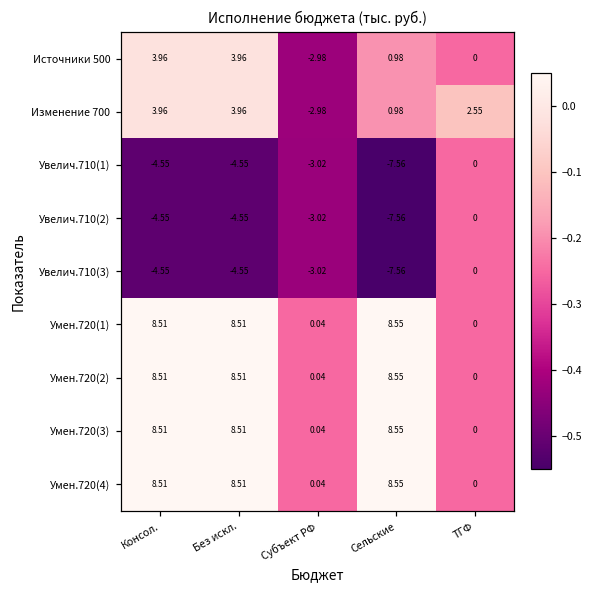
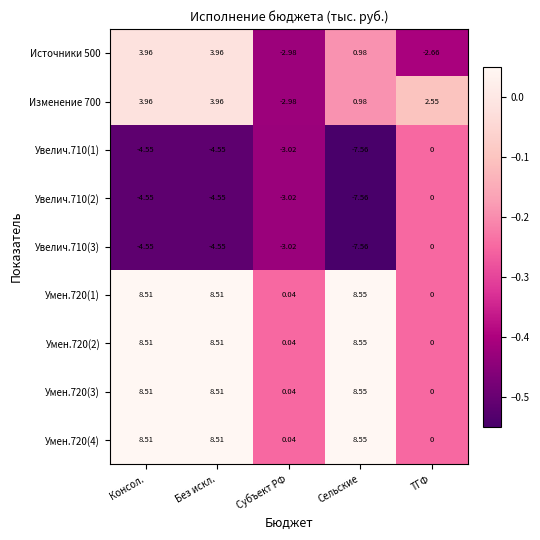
  {
    "Источники 500": {
      "Консол.": 3.96,
      "Без искл.": 3.96,
      "Субъект РФ": -2.98,
      "Сельские": 0.98,
-     "ТГФ": 0
+     "ТГФ": -2.66
    },
    "Изменение 700": {
      "Консол.": 3.96,
      "Без искл.": 3.96,
      "Субъект РФ": -2.98,
      "Сельские": 0.98,
      "ТГФ": 2.55
    },
    "Увелич.710(1)": {
      "Консол.": -4.55,
      "Без искл.": -4.55,
      "Субъект РФ": -3.02,
      "Сельские": -7.56,
      "ТГФ": 0
    },
    "Увелич.710(2)": {
      "Консол.": -4.55,
      "Без искл.": -4.55,
      "Субъект РФ": -3.02,
      "Сельские": -7.56,
      "ТГФ": 0
    },
    "Увелич.710(3)": {
      "Консол.": -4.55,
      "Без искл.": -4.55,
      "Субъект РФ": -3.02,
      "Сельские": -7.56,
      "ТГФ": 0
    },
    "Умен.720(1)": {
      "Консол.": 8.51,
      "Без искл.": 8.51,
      "Субъект РФ": 0.04,
      "Сельские": 8.55,
      "ТГФ": 0
    },
    "Умен.720(2)": {
      "Консол.": 8.51,
      "Без искл.": 8.51,
      "Субъект РФ": 0.04,
      "Сельские": 8.55,
      "ТГФ": 0
    },
    "Умен.720(3)": {
      "Консол.": 8.51,
      "Без искл.": 8.51,
      "Субъект РФ": 0.04,
      "Сельские": 8.55,
      "ТГФ": 0
    },
    "Умен.720(4)": {
      "Консол.": 8.51,
      "Без искл.": 8.51,
      "Субъект РФ": 0.04,
      "Сельские": 8.55,
      "ТГФ": 0
    }
  }
